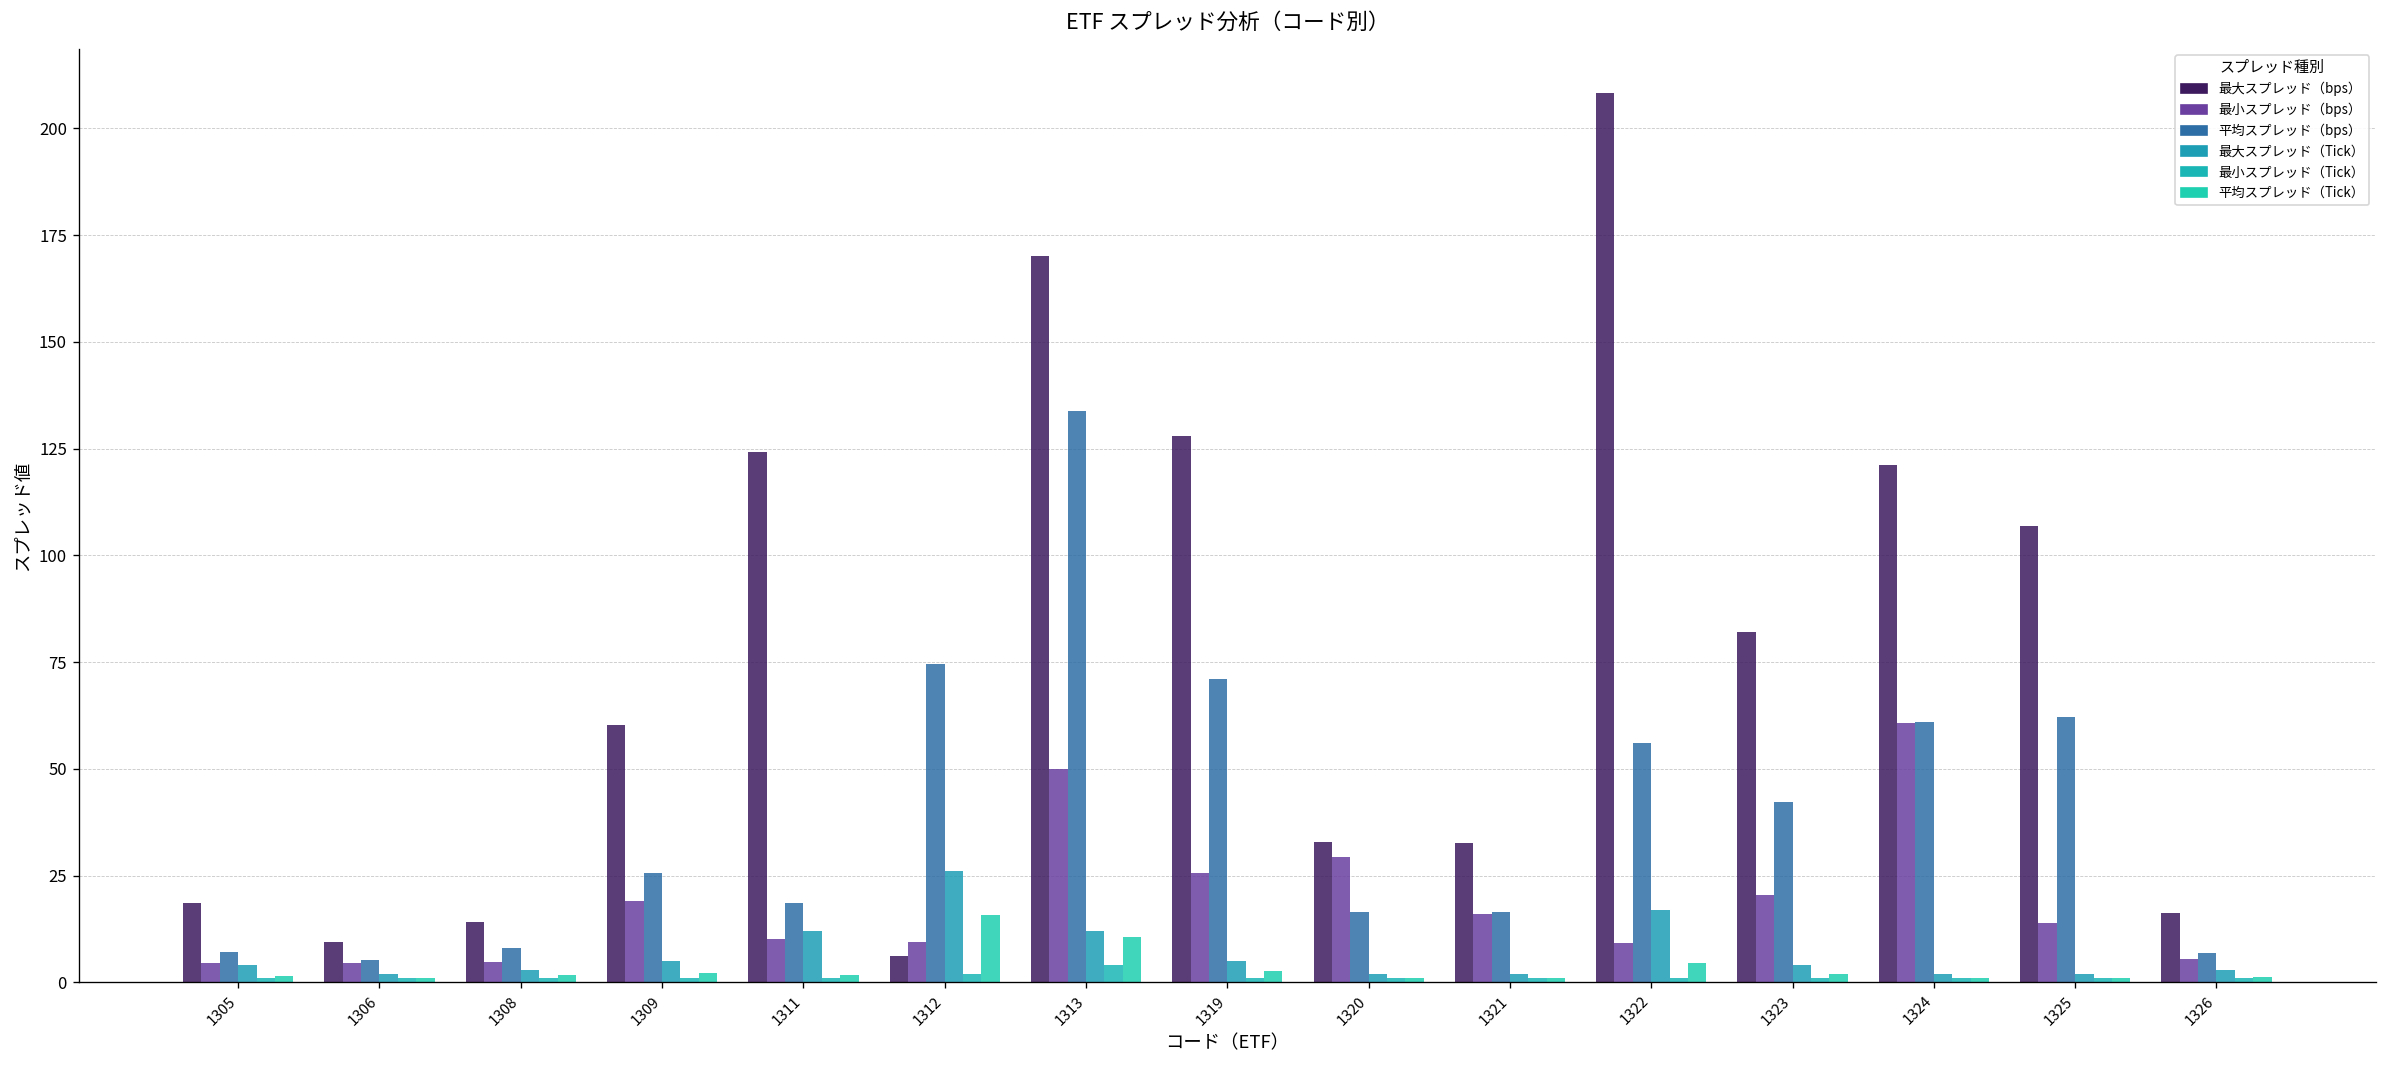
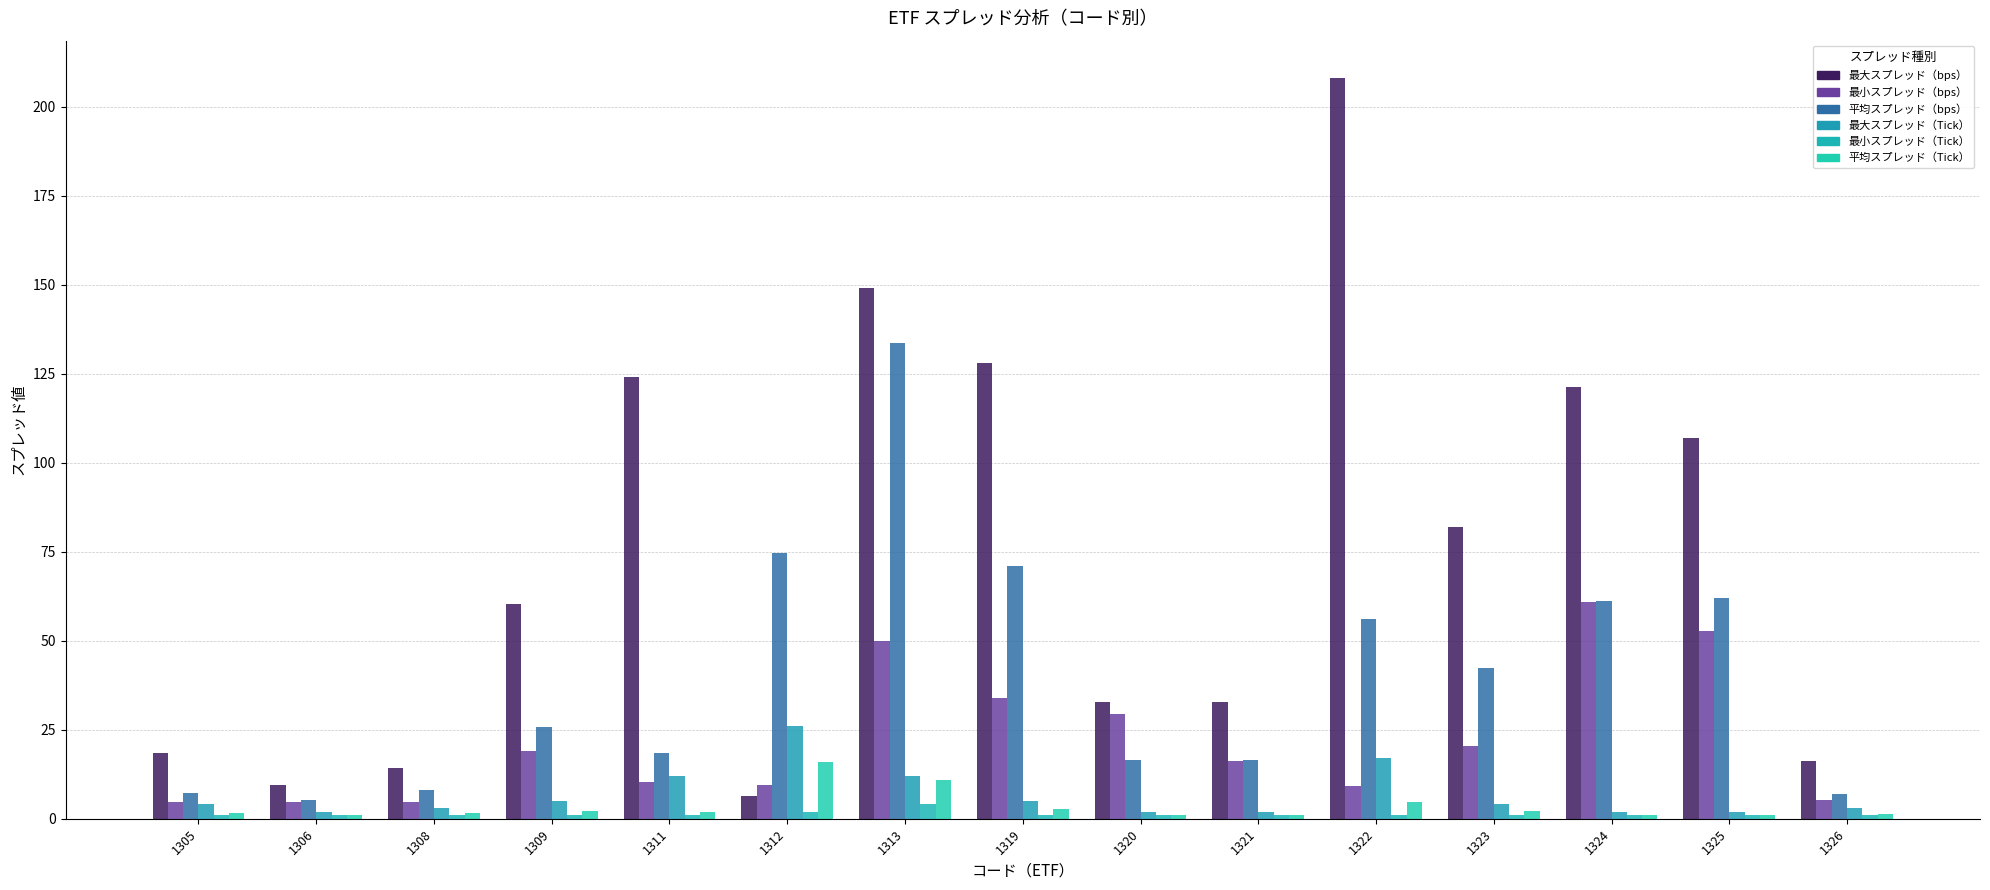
  {
    "最大スプレッド（bps）": {
      "1305": 19,
      "1306": 9,
      "1308": 14,
      "1309": 60,
      "1311": 124,
      "1312": 6,
-     "1313": 170,
+     "1313": 149,
      "1319": 128,
      "1320": 33,
      "1321": 33,
      "1322": 208,
      "1323": 82,
      "1324": 121,
      "1325": 107,
      "1326": 16
    },
    "最小スプレッド（bps）": {
      "1305": 5,
      "1306": 5,
      "1308": 5,
      "1309": 19,
      "1311": 10,
      "1312": 9,
      "1313": 50,
-     "1319": 26,
+     "1319": 34,
      "1320": 29,
      "1321": 16,
      "1322": 9,
      "1323": 20,
      "1324": 61,
-     "1325": 14,
+     "1325": 53,
      "1326": 5
    }
  }
